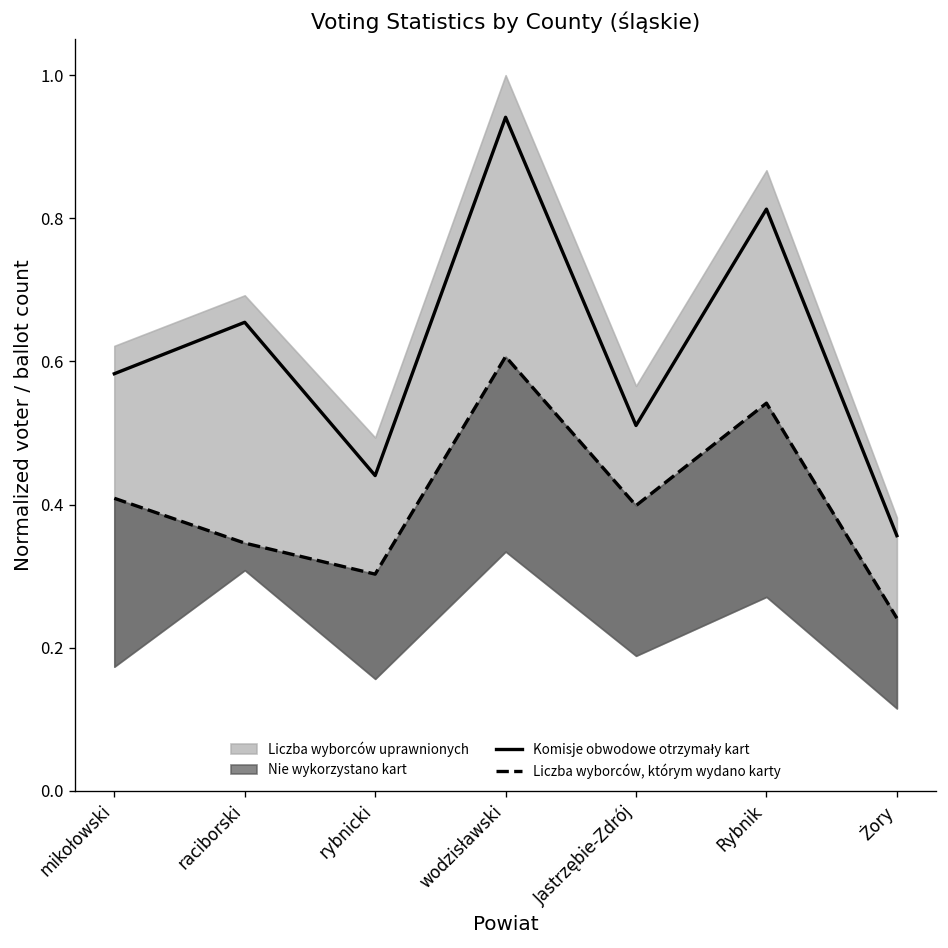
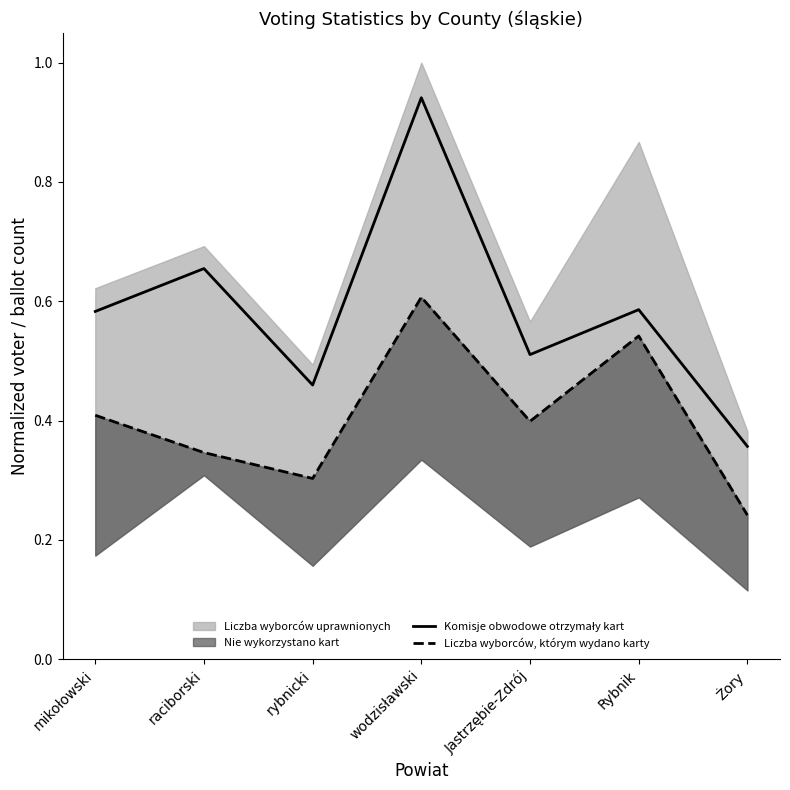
  {
    "Komisje obwodowe otrzymały kart": {
      "mikołowski": 0.58,
      "raciborski": 0.65,
-     "rybnicki": 0.44,
+     "rybnicki": 0.46,
      "wodzisławski": 0.94,
      "Jastrzębie-Zdrój": 0.51,
-     "Rybnik": 0.81,
+     "Rybnik": 0.59,
      "Żory": 0.36
    },
    "Nie wykorzystano kart": {
      "mikołowski": 0.41,
      "raciborski": 0.35,
      "rybnicki": 0.30,
      "wodzisławski": 0.61,
      "Jastrzębie-Zdrój": 0.40,
      "Rybnik": 0.54,
      "Żory": 0.24
    }
  }
